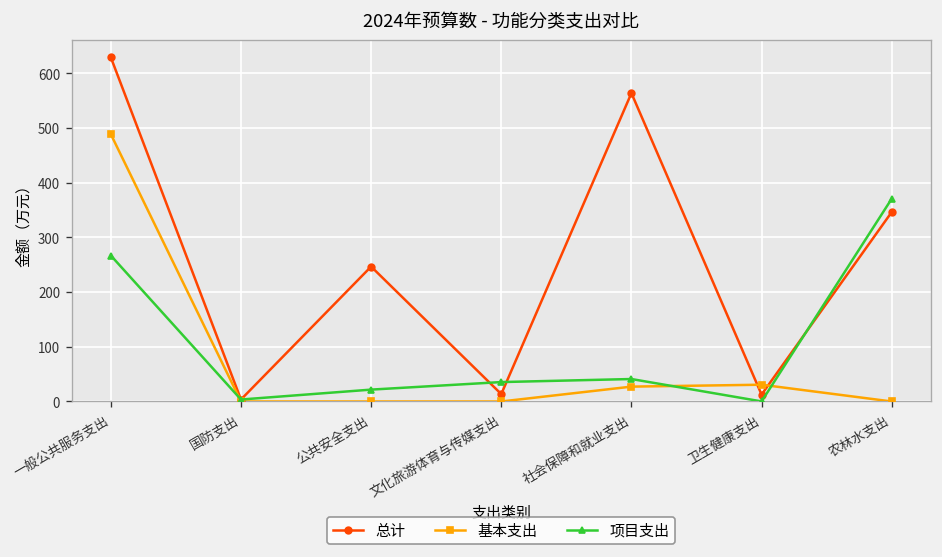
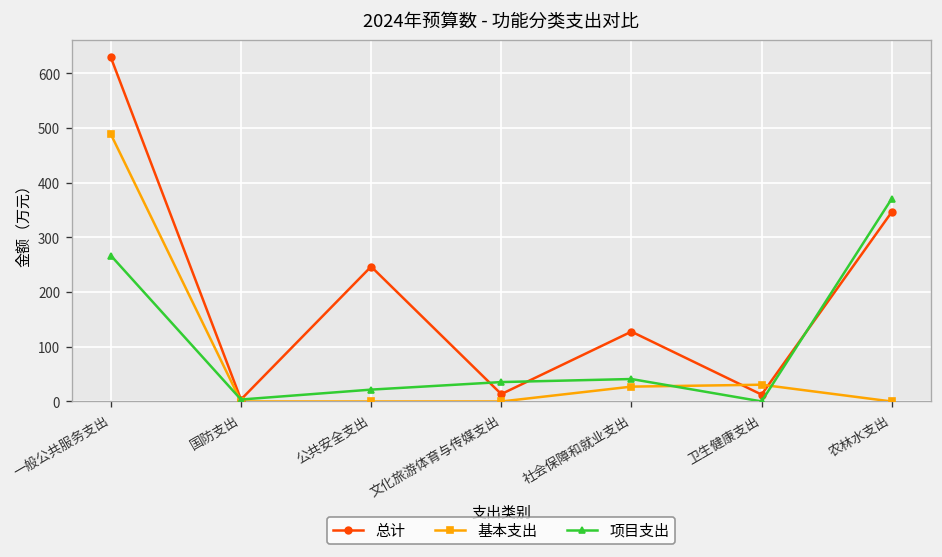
  {
    "总计": {
      "一般公共服务支出": 630,
      "公共安全支出": 250,
      "文化旅游体育与传媒支出": 10,
-     "社会保障和就业支出": 560,
+     "社会保障和就业支出": 130,
      "卫生健康支出": 10,
      "农林水支出": 350
    },
    "基本支出": {
      "一般公共服务支出": 490,
      "公共安全支出": 0,
      "文化旅游体育与传媒支出": 0,
      "社会保障和就业支出": 30,
      "卫生健康支出": 30,
      "农林水支出": 0
    },
    "项目支出": {
      "一般公共服务支出": 270,
      "公共安全支出": 20,
      "文化旅游体育与传媒支出": 40,
      "社会保障和就业支出": 40,
      "卫生健康支出": 0,
      "农林水支出": 370
    }
  }
